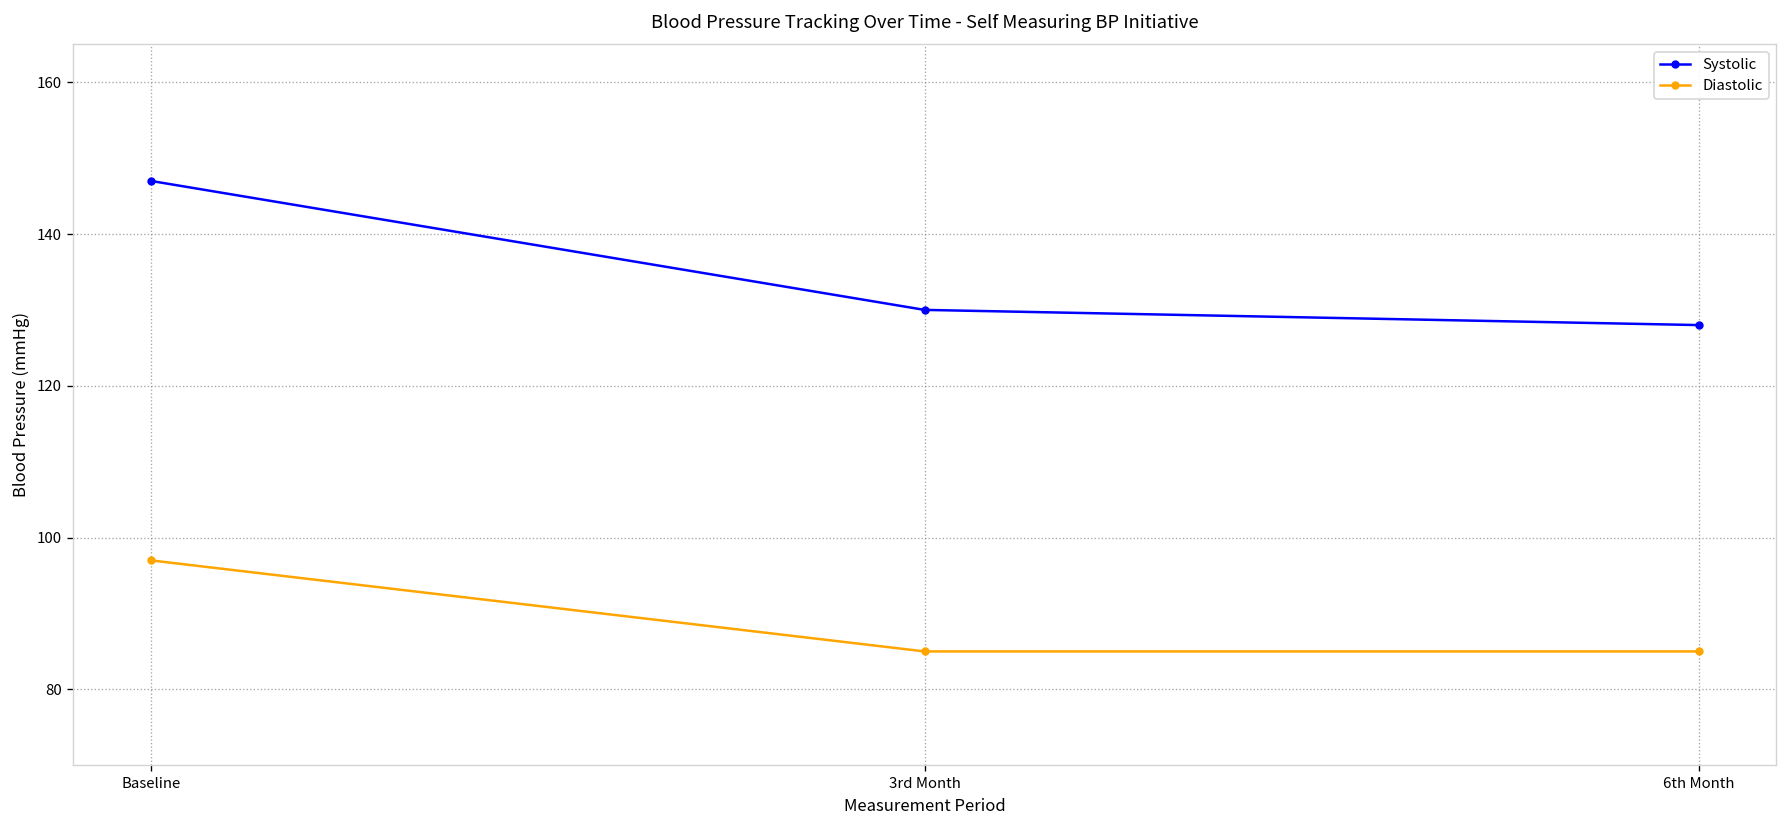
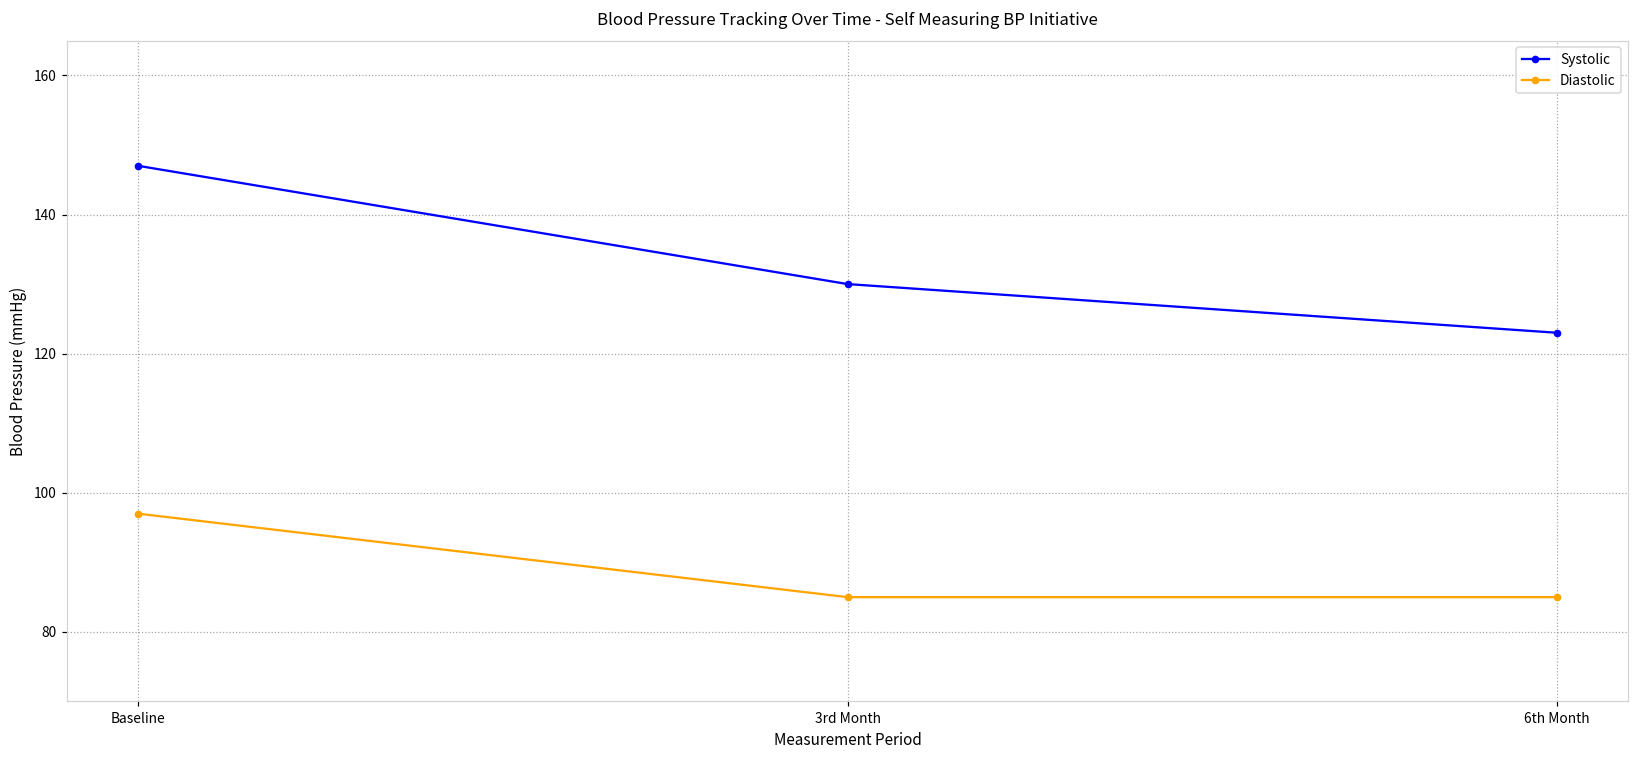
  {
    "Systolic": {
      "Baseline": 147,
      "3rd Month": 130,
-     "6th Month": 128
+     "6th Month": 123
    },
    "Diastolic": {
      "Baseline": 97,
      "3rd Month": 85,
      "6th Month": 85
    }
  }
